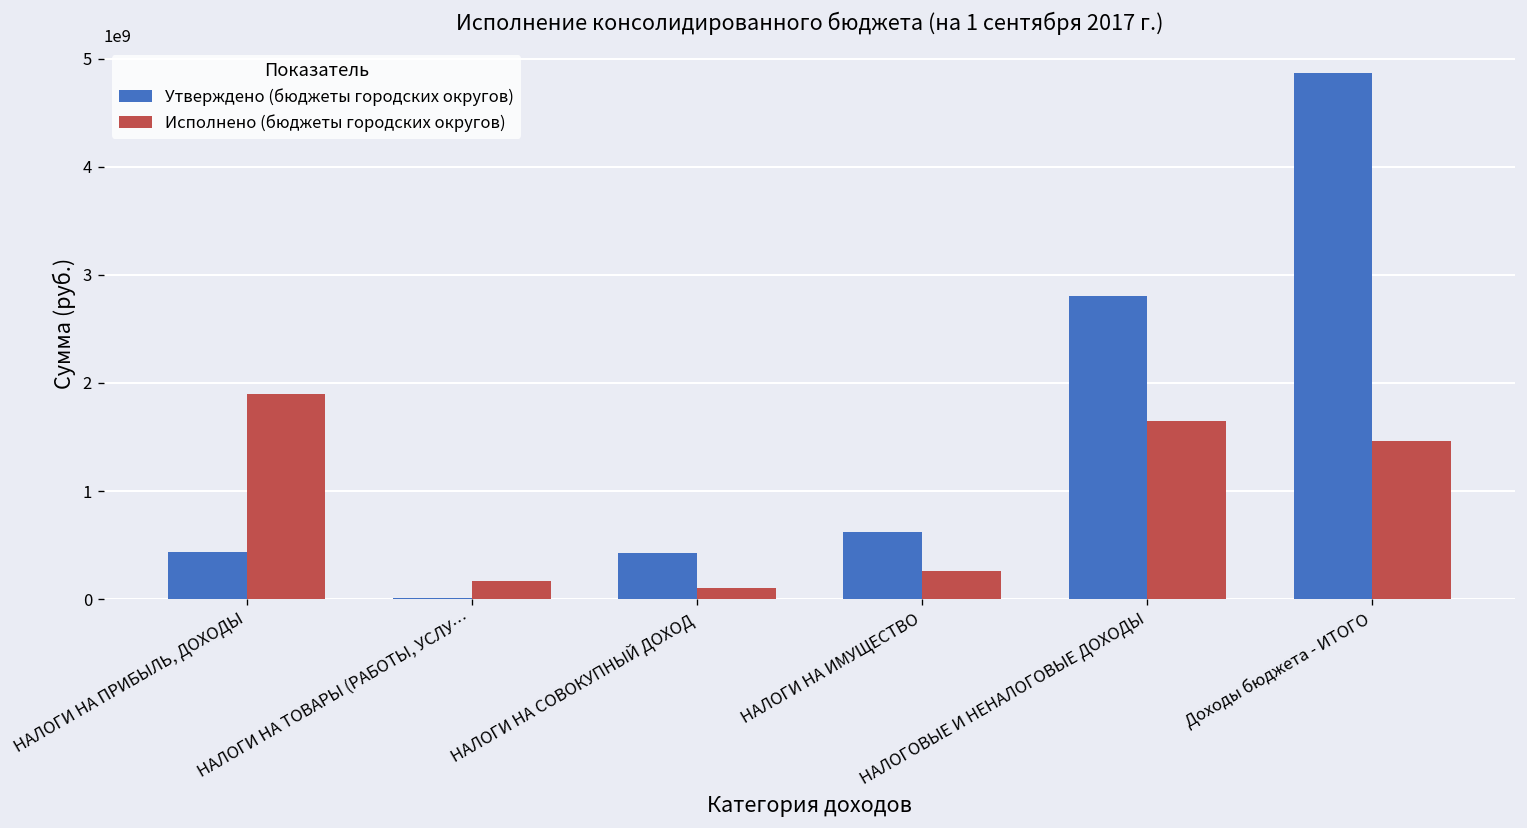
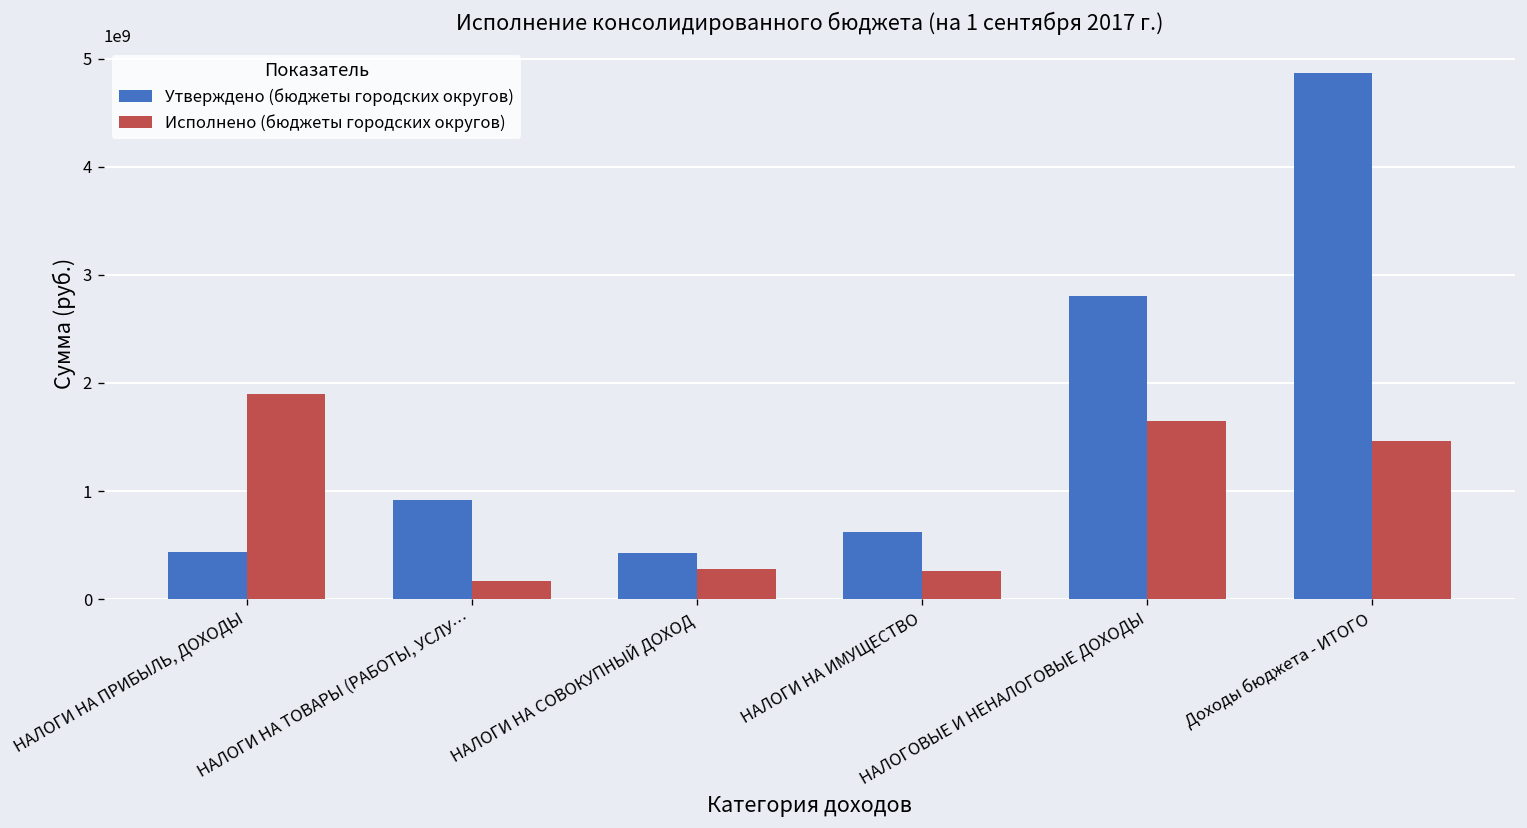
  {
    "Утверждено (бюджеты городских округов)": {
      "НАЛОГИ НА ПРИБЫЛЬ, ДОХОДЫ": 400000000,
-     "НАЛОГИ НА ТОВАРЫ (РАБОТЫ, УСЛУ…": 0,
+     "НАЛОГИ НА ТОВАРЫ (РАБОТЫ, УСЛУ…": 900000000,
      "НАЛОГИ НА СОВОКУПНЫЙ ДОХОД": 400000000,
      "НАЛОГИ НА ИМУЩЕСТВО": 600000000,
      "НАЛОГОВЫЕ И НЕНАЛОГОВЫЕ ДОХОДЫ": 2800000000,
      "Доходы бюджета - ИТОГО": 4900000000
    },
    "Исполнено (бюджеты городских округов)": {
      "НАЛОГИ НА ПРИБЫЛЬ, ДОХОДЫ": 1900000000,
      "НАЛОГИ НА ТОВАРЫ (РАБОТЫ, УСЛУ…": 200000000,
-     "НАЛОГИ НА СОВОКУПНЫЙ ДОХОД": 100000000,
+     "НАЛОГИ НА СОВОКУПНЫЙ ДОХОД": 300000000,
      "НАЛОГИ НА ИМУЩЕСТВО": 300000000,
      "НАЛОГОВЫЕ И НЕНАЛОГОВЫЕ ДОХОДЫ": 1600000000,
      "Доходы бюджета - ИТОГО": 1500000000
    }
  }
